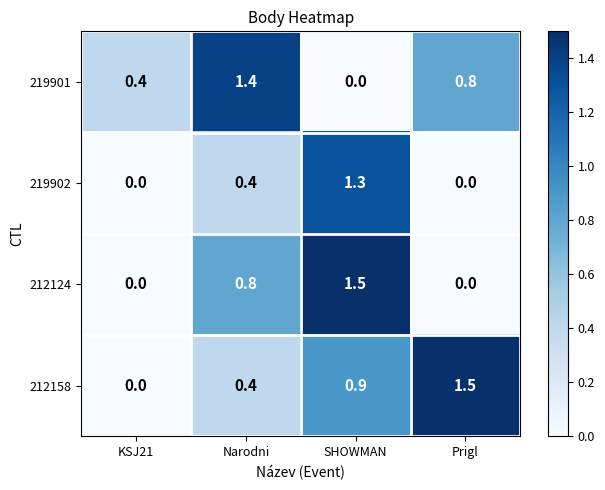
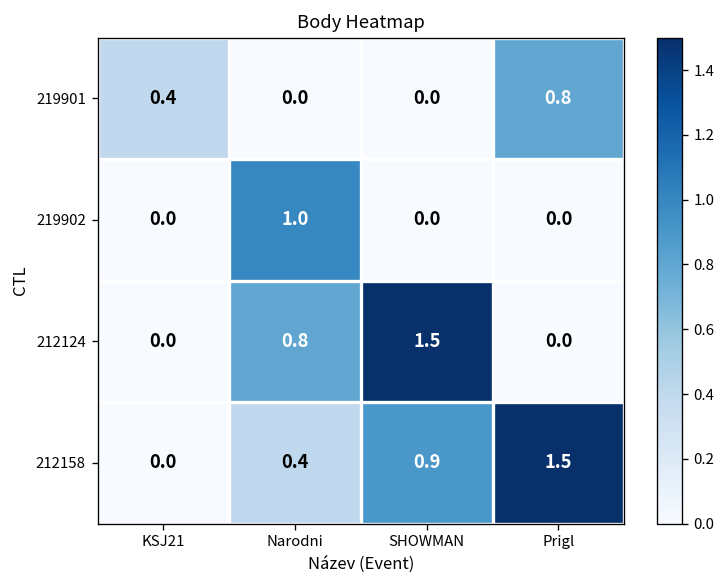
  {
    "219901": {
      "KSJ21": 0.4,
-     "Narodni": 1.4,
+     "Narodni": 0.0,
      "SHOWMAN": 0.0,
      "Prigl": 0.8
    },
    "219902": {
      "KSJ21": 0.0,
-     "Narodni": 0.4,
-     "SHOWMAN": 1.3,
+     "Narodni": 1.0,
+     "SHOWMAN": 0.0,
      "Prigl": 0.0
    },
    "212124": {
      "KSJ21": 0.0,
      "Narodni": 0.8,
      "SHOWMAN": 1.5,
      "Prigl": 0.0
    },
    "212158": {
      "KSJ21": 0.0,
      "Narodni": 0.4,
      "SHOWMAN": 0.9,
      "Prigl": 1.5
    }
  }
